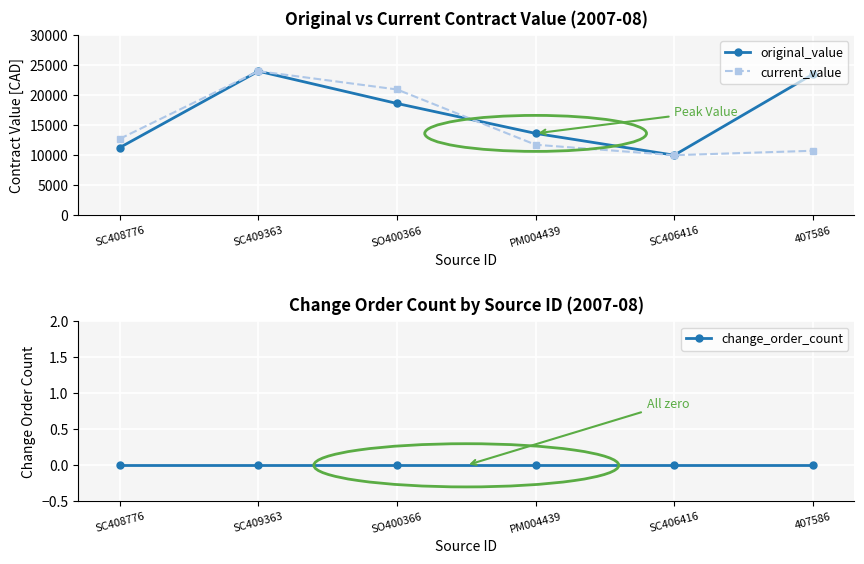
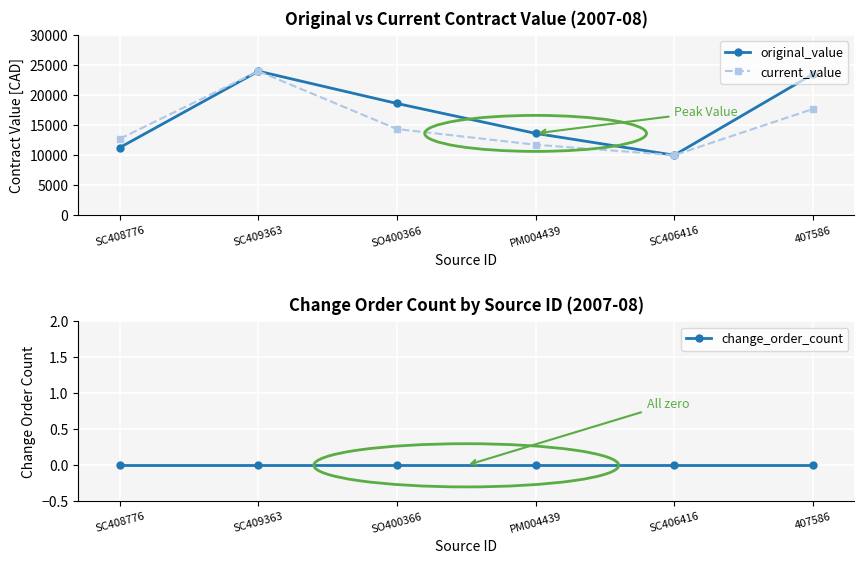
  {
    "Original vs Current Contract Value (2007-08)": {
      "original_value": {
        "SC408776": 11000,
        "SO400366": 19000,
        "PM004439": 14000
      },
      "current_value": {
        "SC408776": 13000,
-       "SO400366": 21000,
+       "SO400366": 14000,
        "PM004439": 12000,
-       "407586": 11000
+       "407586": 18000
      }
    },
    "Change Order Count by Source ID (2007-08)": {
      "SC408776": 0.0,
      "SC409363": 0.0,
      "SO400366": 0.0,
      "PM004439": 0.0,
      "SC406416": 0.0,
      "407586": 0.0
    }
  }
